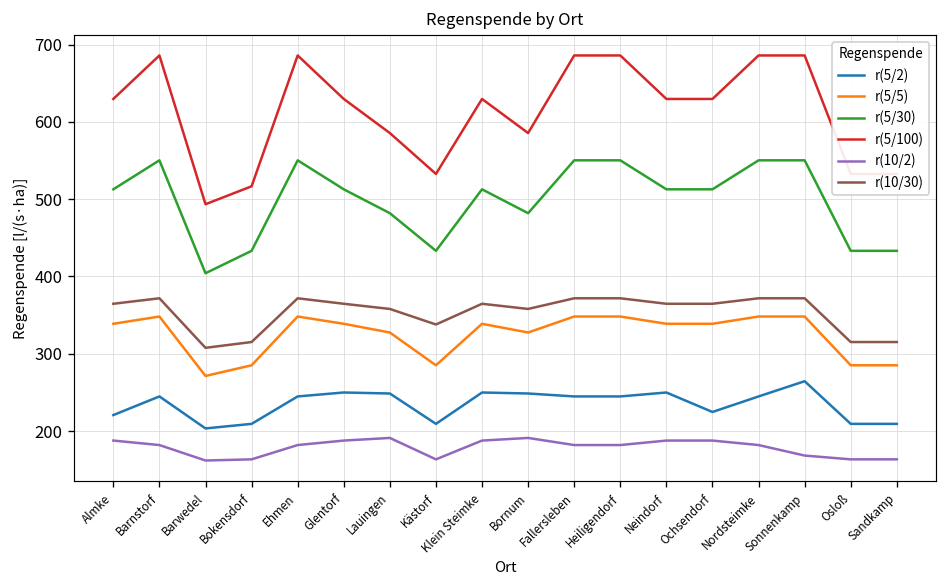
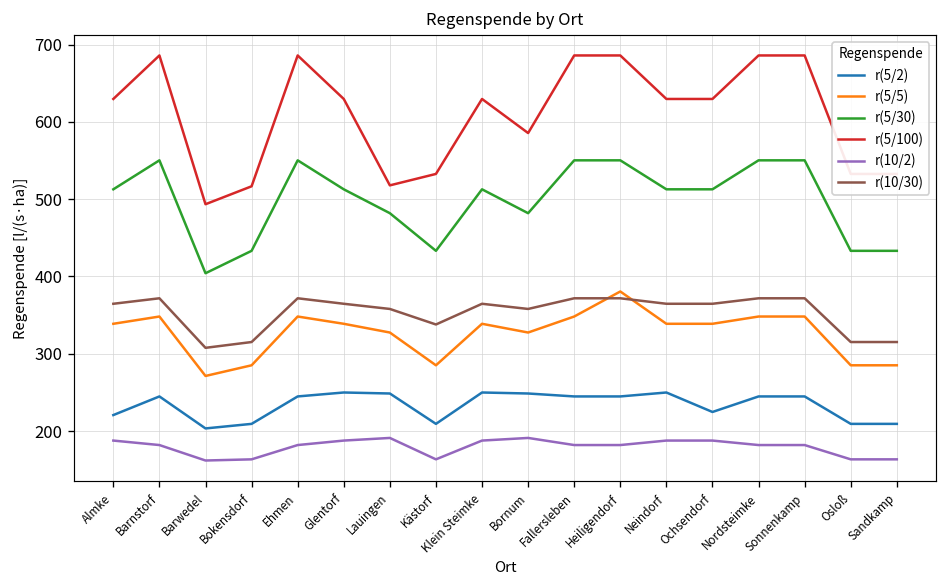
  {
    "r(5/2)": {
      "Almke": 220,
      "Barnstorf": 240,
      "Barwedel": 200,
      "Bokensdorf": 210,
      "Ehmen": 240,
      "Glentorf": 250,
      "Lauingen": 250,
      "Kästorf": 210,
      "Klein Steimke": 250,
      "Bornum": 250,
      "Fallersleben": 240,
      "Heiligendorf": 240,
      "Neindorf": 250,
      "Ochsendorf": 220,
      "Nordsteimke": 240,
-     "Sonnenkamp": 260,
+     "Sonnenkamp": 240,
      "Osloß": 210,
      "Sandkamp": 210
    },
    "r(5/5)": {
      "Almke": 340,
      "Barnstorf": 350,
      "Barwedel": 270,
      "Bokensdorf": 290,
      "Ehmen": 350,
      "Glentorf": 340,
      "Lauingen": 330,
      "Kästorf": 290,
      "Klein Steimke": 340,
      "Bornum": 330,
      "Fallersleben": 350,
-     "Heiligendorf": 350,
+     "Heiligendorf": 380,
      "Neindorf": 340,
      "Ochsendorf": 340,
      "Nordsteimke": 350,
      "Sonnenkamp": 350,
      "Osloß": 290,
      "Sandkamp": 290
    },
    "r(5/30)": {
      "Almke": 510,
      "Barnstorf": 550,
      "Barwedel": 400,
      "Bokensdorf": 430,
      "Ehmen": 550,
      "Glentorf": 510,
      "Lauingen": 480,
      "Kästorf": 430,
      "Klein Steimke": 510,
      "Bornum": 480,
      "Fallersleben": 550,
      "Heiligendorf": 550,
      "Neindorf": 510,
      "Ochsendorf": 510,
      "Nordsteimke": 550,
      "Sonnenkamp": 550,
      "Osloß": 430,
      "Sandkamp": 430
    },
    "r(5/100)": {
      "Almke": 630,
      "Barnstorf": 690,
      "Barwedel": 490,
      "Bokensdorf": 520,
      "Ehmen": 690,
      "Glentorf": 630,
-     "Lauingen": 590,
+     "Lauingen": 520,
      "Kästorf": 530,
      "Klein Steimke": 630,
      "Bornum": 590,
      "Fallersleben": 690,
      "Heiligendorf": 690,
      "Neindorf": 630,
      "Ochsendorf": 630,
      "Nordsteimke": 690,
      "Sonnenkamp": 690
    },
    "r(10/2)": {
      "Almke": 190,
      "Barnstorf": 180,
      "Barwedel": 160,
      "Bokensdorf": 160,
      "Ehmen": 180,
      "Glentorf": 190,
      "Lauingen": 190,
      "Kästorf": 160,
      "Klein Steimke": 190,
      "Bornum": 190,
      "Fallersleben": 180,
      "Heiligendorf": 180,
      "Neindorf": 190,
      "Ochsendorf": 190,
      "Nordsteimke": 180,
-     "Sonnenkamp": 170,
+     "Sonnenkamp": 180,
      "Osloß": 160,
      "Sandkamp": 160
    },
    "r(10/30)": {
      "Almke": 360,
      "Barnstorf": 370,
      "Barwedel": 310,
      "Bokensdorf": 320,
      "Ehmen": 370,
      "Glentorf": 360,
      "Lauingen": 360,
      "Kästorf": 340,
      "Klein Steimke": 360,
      "Bornum": 360,
      "Fallersleben": 370,
      "Heiligendorf": 370,
      "Neindorf": 360,
      "Ochsendorf": 360,
      "Nordsteimke": 370,
      "Sonnenkamp": 370,
      "Osloß": 320,
      "Sandkamp": 320
    }
  }
